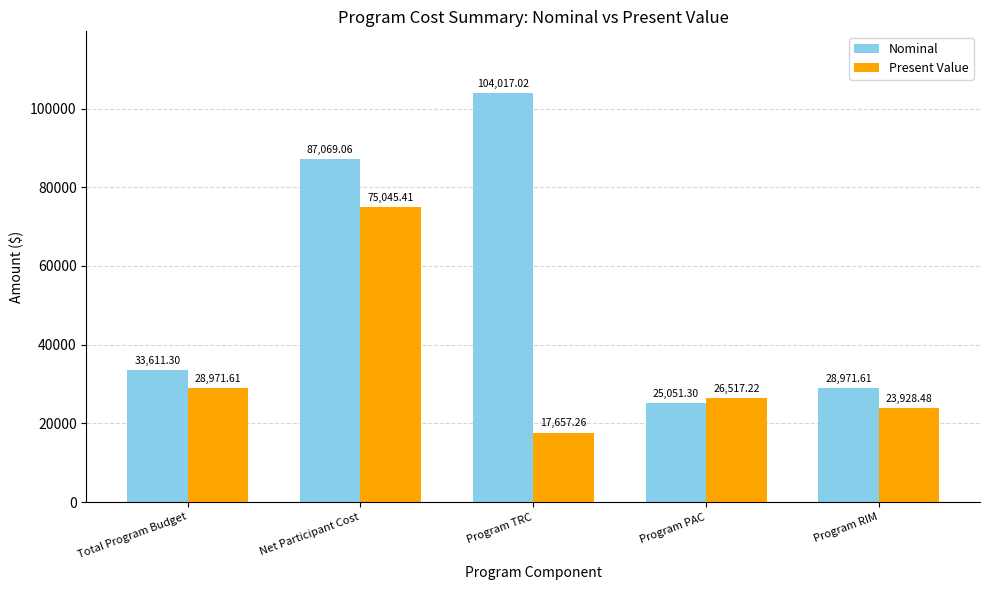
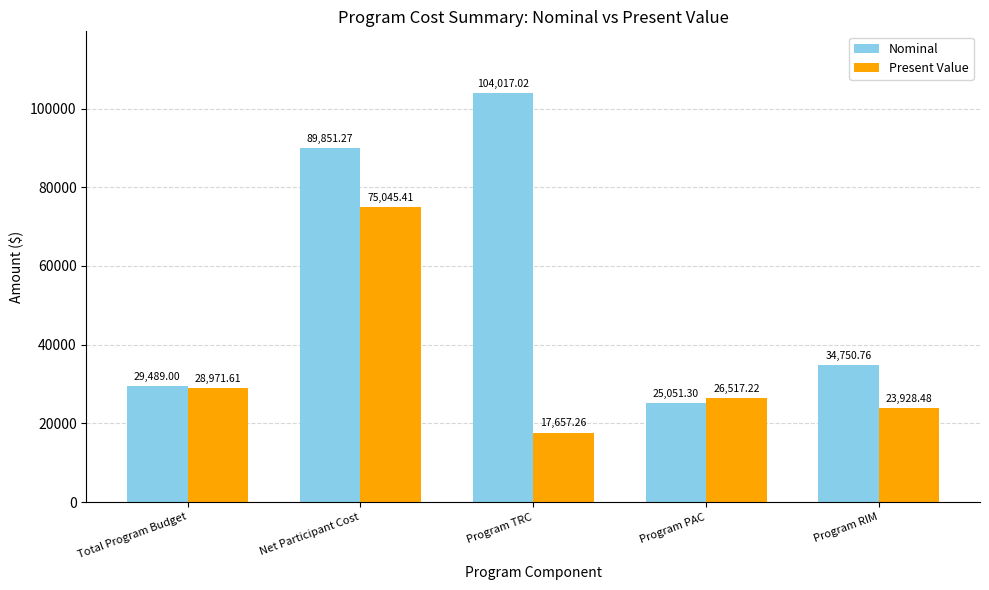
  {
    "Nominal": {
-     "Total Program Budget": "33,611.30",
-     "Net Participant Cost": "87,069.06",
+     "Total Program Budget": "29,489.00",
+     "Net Participant Cost": "89,851.27",
      "Program TRC": "104,017.02",
      "Program PAC": "25,051.30",
-     "Program RIM": "28,971.61"
+     "Program RIM": "34,750.76"
    },
    "Present Value": {
      "Total Program Budget": "28,971.61",
      "Net Participant Cost": "75,045.41",
      "Program TRC": "17,657.26",
      "Program PAC": "26,517.22",
      "Program RIM": "23,928.48"
    }
  }
